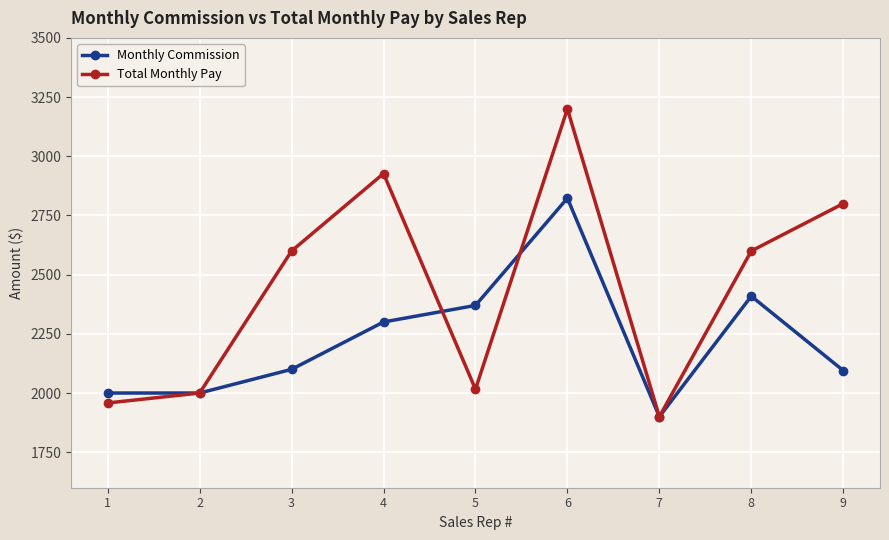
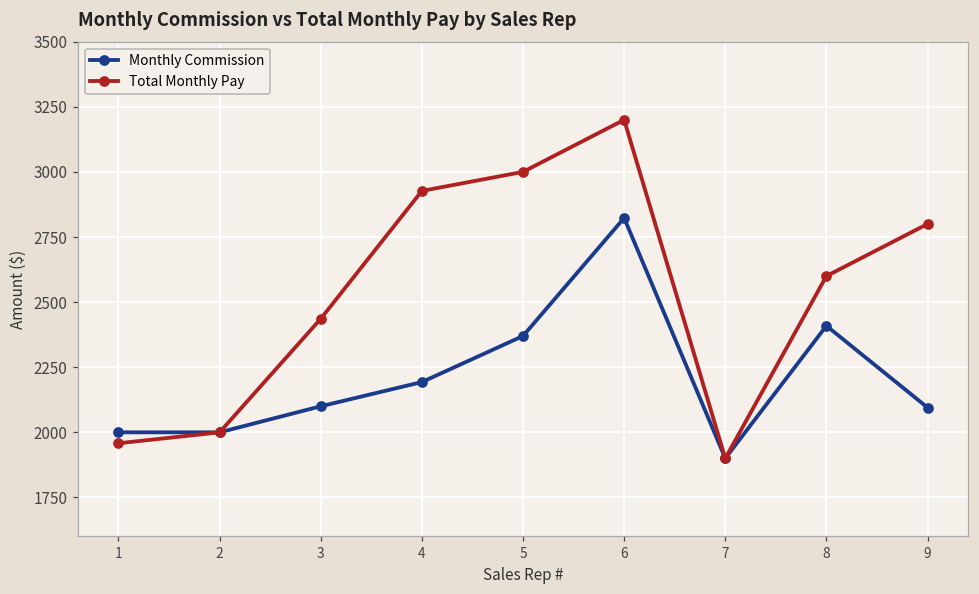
  {
    "Monthly Commission": {
      "1": 2000,
      "3": 2100,
-     "4": 2300,
+     "4": 2190,
      "5": 2370,
      "6": 2820,
      "8": 2410,
      "9": 2100
    },
    "Total Monthly Pay": {
      "1": 1960,
-     "3": 2600,
+     "3": 2440,
      "4": 2930,
-     "5": 2020,
+     "5": 3000,
      "6": 3200,
      "8": 2600,
      "9": 2800
    }
  }
